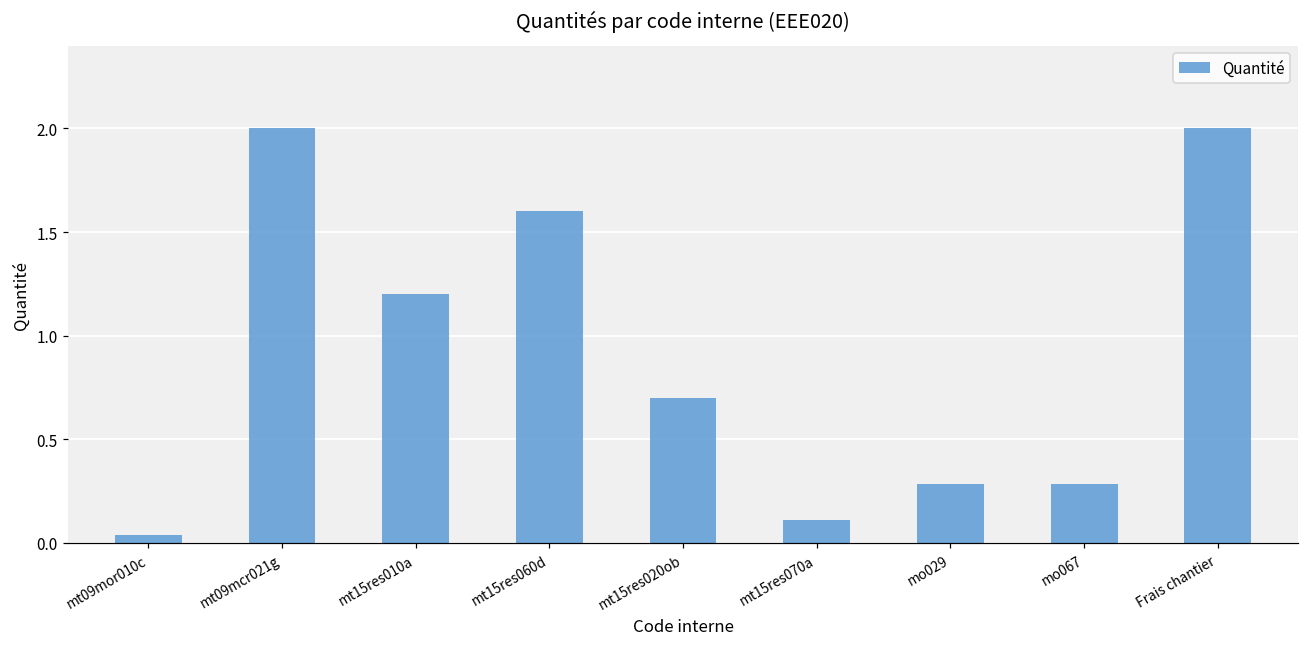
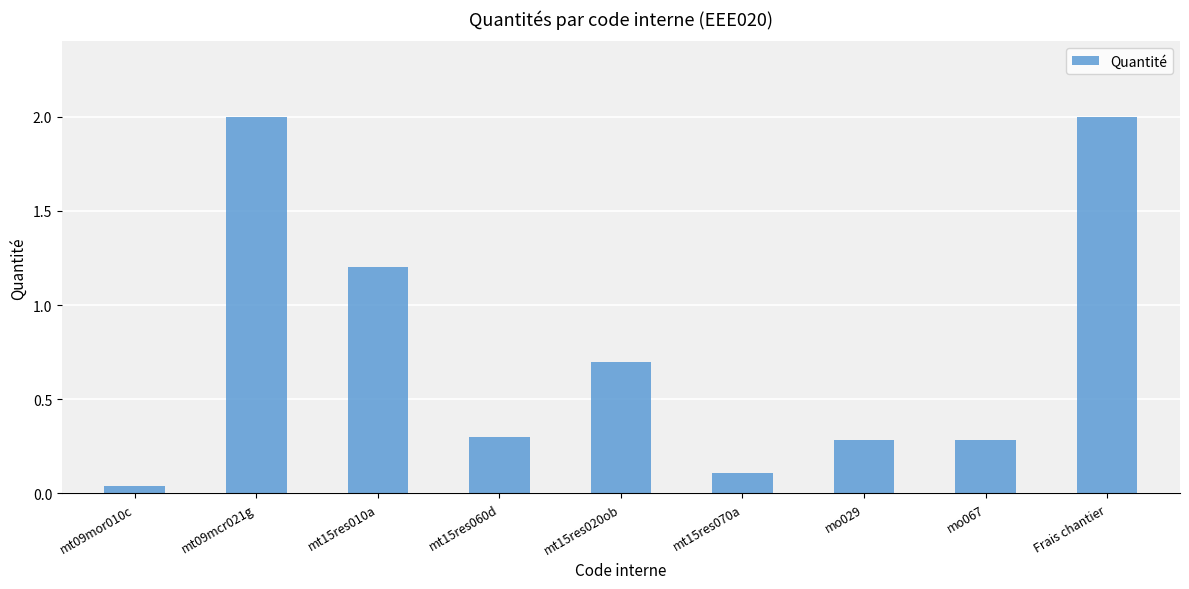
  {
    "mt09mor010c": 0.04,
    "mt09mcr021g": 2.0,
    "mt15res010a": 1.2,
-   "mt15res060d": 1.6,
+   "mt15res060d": 0.3,
    "mt15res020ob": 0.7,
    "mt15res070a": 0.1,
    "mo029": 0.29,
    "mo067": 0.29,
    "Frais chantier": 2.0
  }
